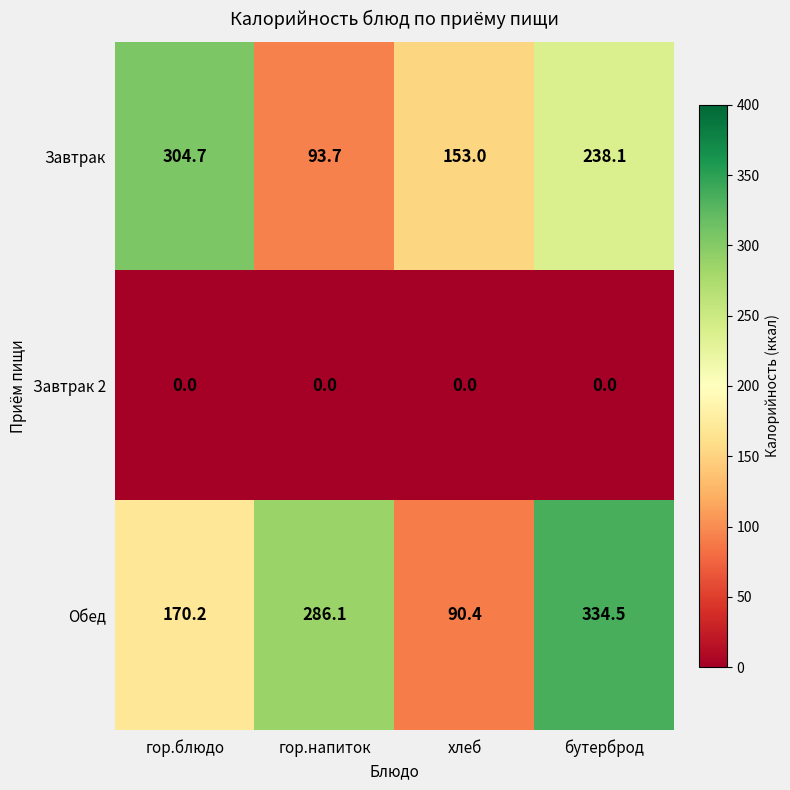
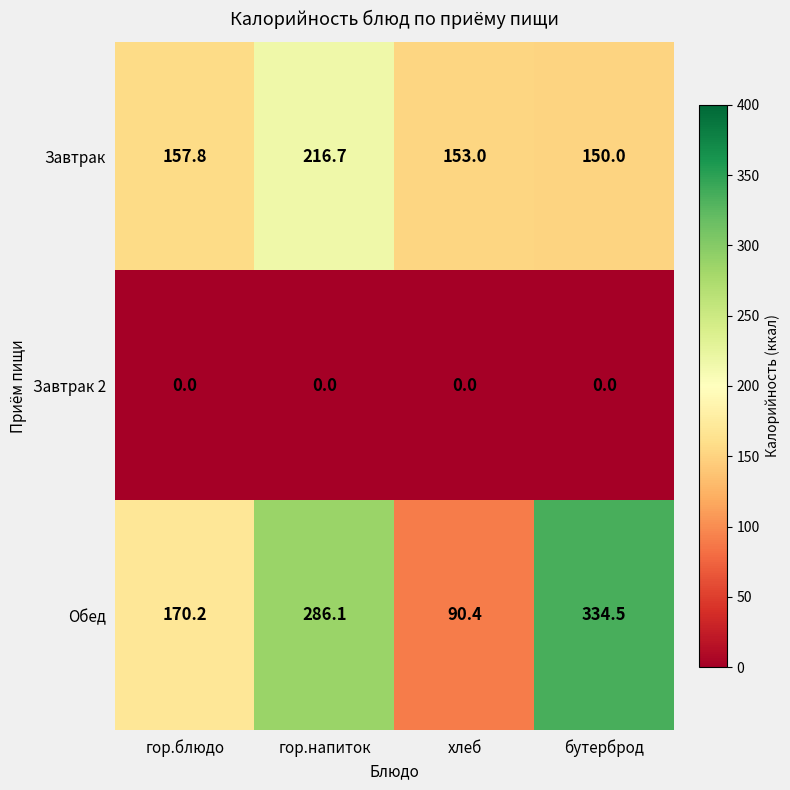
  {
    "Завтрак": {
-     "гор.блюдо": 304.7,
-     "гор.напиток": 93.7,
+     "гор.блюдо": 157.8,
+     "гор.напиток": 216.7,
      "хлеб": 153.0,
-     "бутерброд": 238.1
+     "бутерброд": 150.0
    },
    "Завтрак 2": {
      "гор.блюдо": 0.0,
      "гор.напиток": 0.0,
      "хлеб": 0.0,
      "бутерброд": 0.0
    },
    "Обед": {
      "гор.блюдо": 170.2,
      "гор.напиток": 286.1,
      "хлеб": 90.4,
      "бутерброд": 334.5
    }
  }
